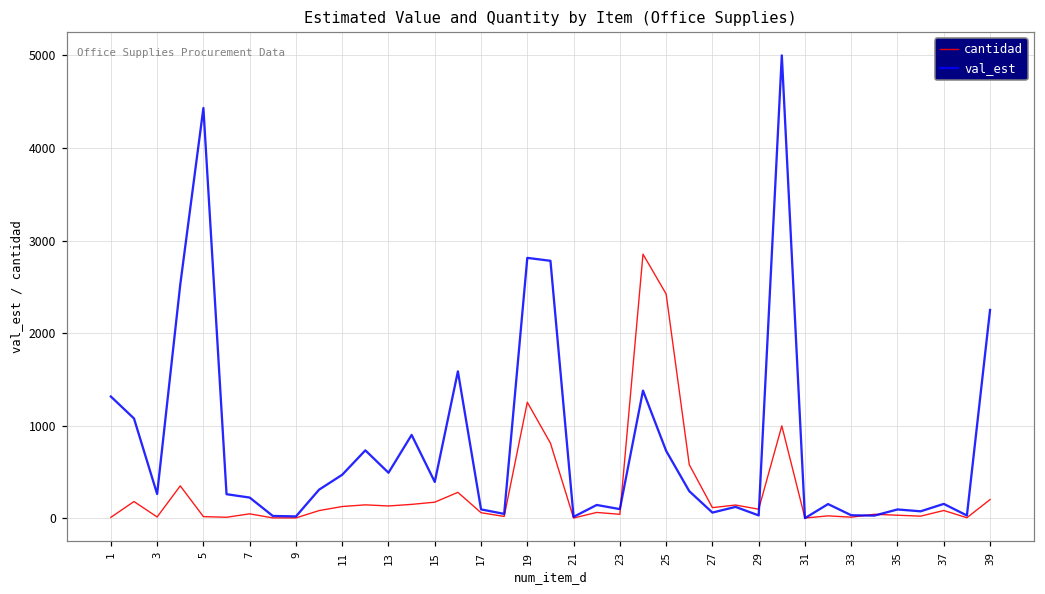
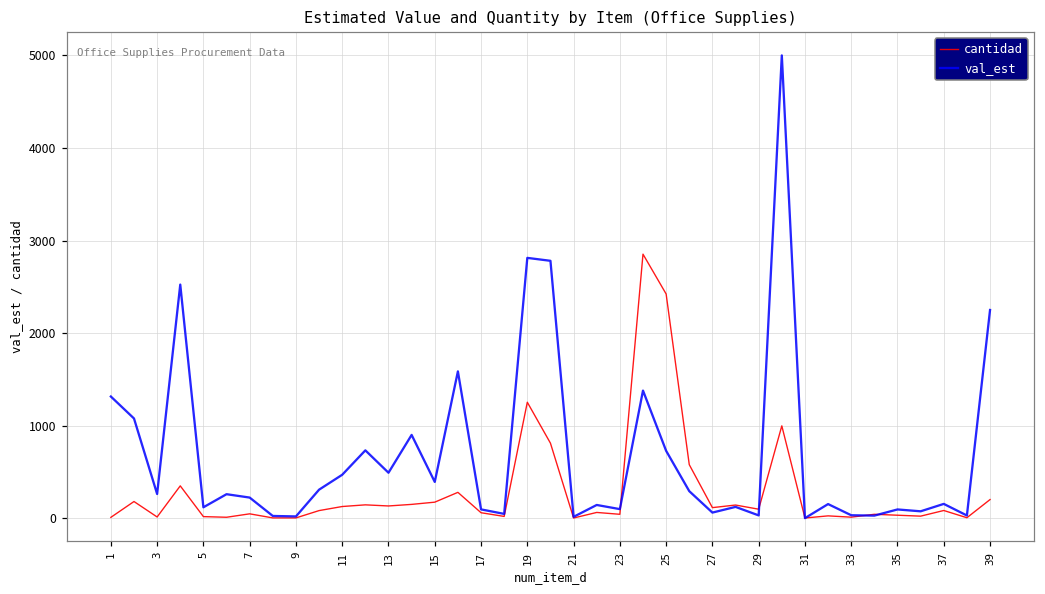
  {
    "cantidad": {
      "1": 0,
      "3": 0,
      "5": 0,
      "7": 100,
      "11": 100,
      "13": 100,
      "15": 200,
      "17": 100,
      "19": 1300,
      "23": 0,
      "25": 2400,
      "27": 100,
      "29": 100,
      "35": 0,
      "37": 100,
      "39": 200
    },
    "val_est": {
      "1": 1300,
      "3": 300,
-     "5": 4400,
+     "5": 100,
      "7": 200,
      "11": 500,
      "13": 500,
      "15": 400,
      "17": 100,
      "19": 2800,
      "23": 100,
      "25": 700,
      "27": 100,
      "29": 0,
      "35": 100,
      "37": 200,
      "39": 2300
    }
  }
